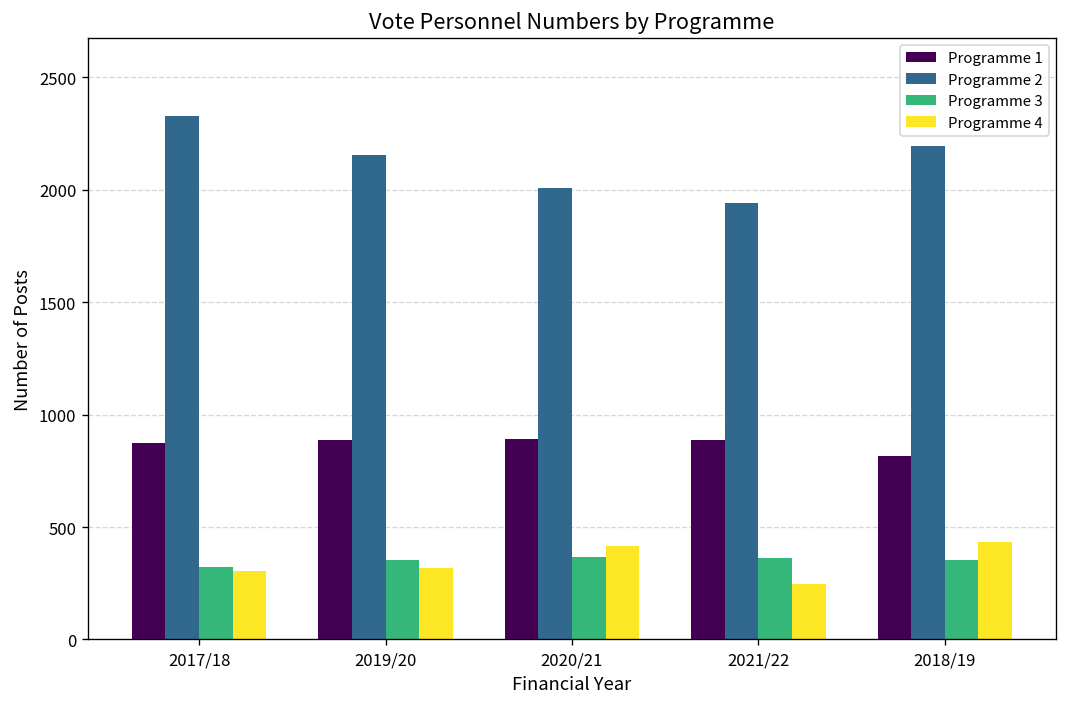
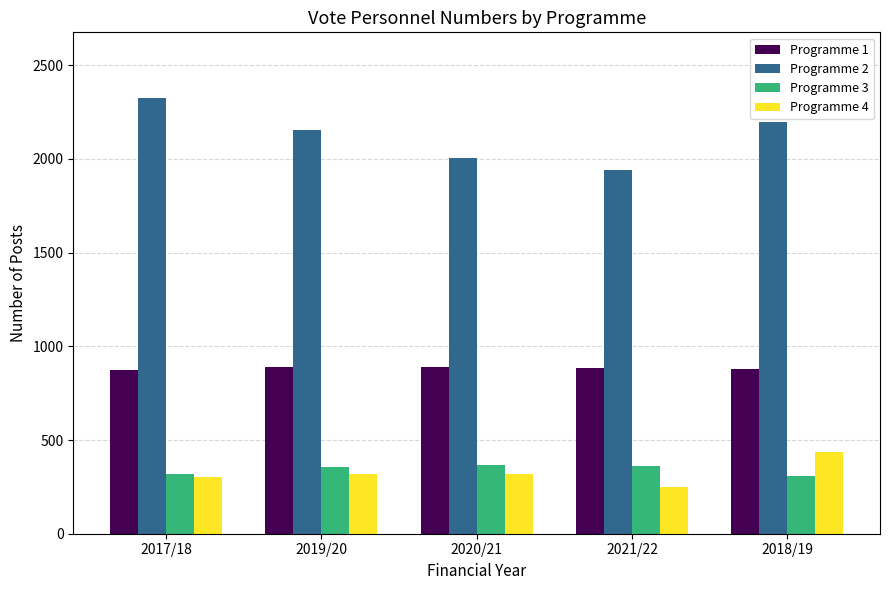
  {
    "Programme 1": {
      "2017/18": 870,
      "2019/20": 890,
      "2020/21": 890,
      "2021/22": 890,
-     "2018/19": 820
+     "2018/19": 880
    },
    "Programme 2": {
      "2017/18": 2330,
      "2019/20": 2150,
      "2020/21": 2010,
      "2021/22": 1940,
      "2018/19": 2200
    },
    "Programme 3": {
      "2017/18": 320,
      "2019/20": 350,
      "2020/21": 370,
      "2021/22": 360,
-     "2018/19": 350
+     "2018/19": 310
    },
    "Programme 4": {
      "2017/18": 310,
      "2019/20": 320,
-     "2020/21": 420,
+     "2020/21": 320,
      "2021/22": 250,
      "2018/19": 440
    }
  }
